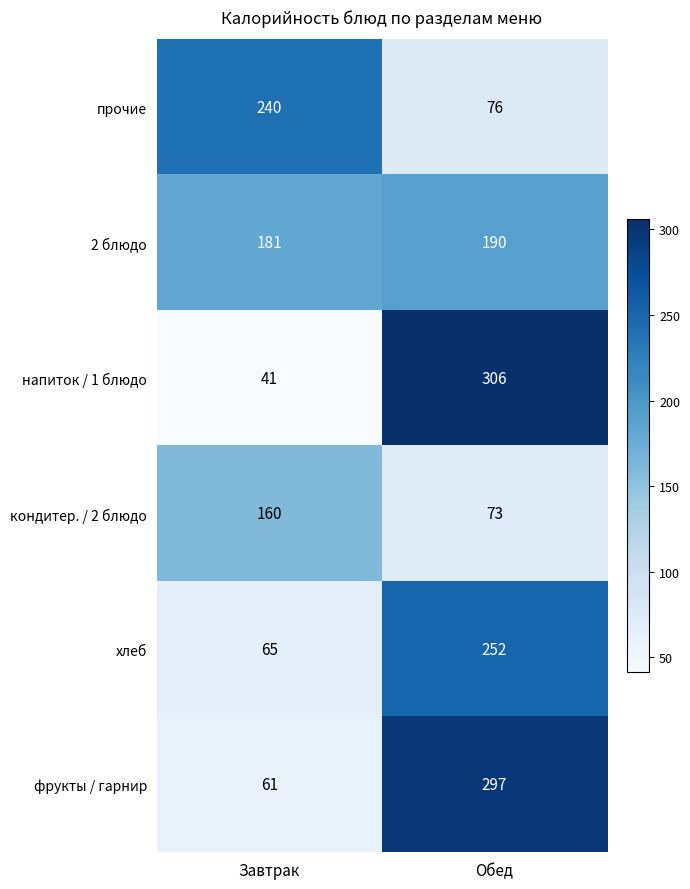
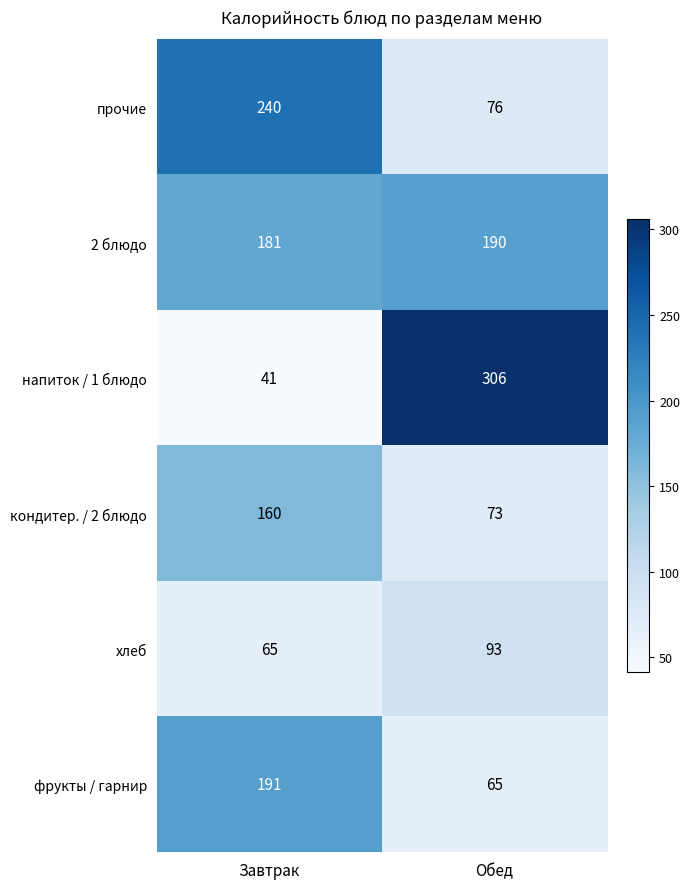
  {
    "прочие": {
      "Завтрак": 240,
      "Обед": 76
    },
    "2 блюдо": {
      "Завтрак": 181,
      "Обед": 190
    },
    "напиток / 1 блюдо": {
      "Завтрак": 41,
      "Обед": 306
    },
    "кондитер. / 2 блюдо": {
      "Завтрак": 160,
      "Обед": 73
    },
    "хлеб": {
      "Завтрак": 65,
-     "Обед": 252
+     "Обед": 93
    },
    "фрукты / гарнир": {
-     "Завтрак": 61,
-     "Обед": 297
+     "Завтрак": 191,
+     "Обед": 65
    }
  }
